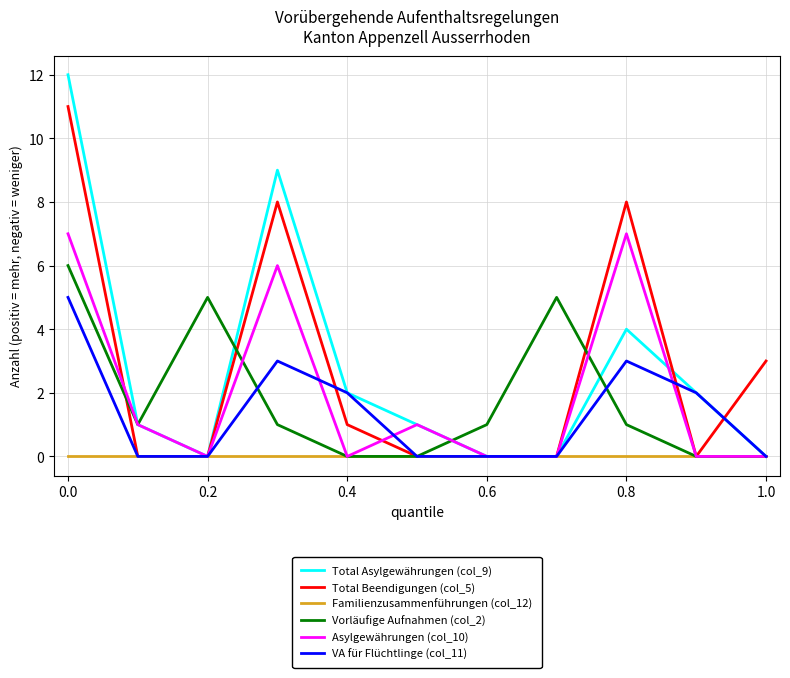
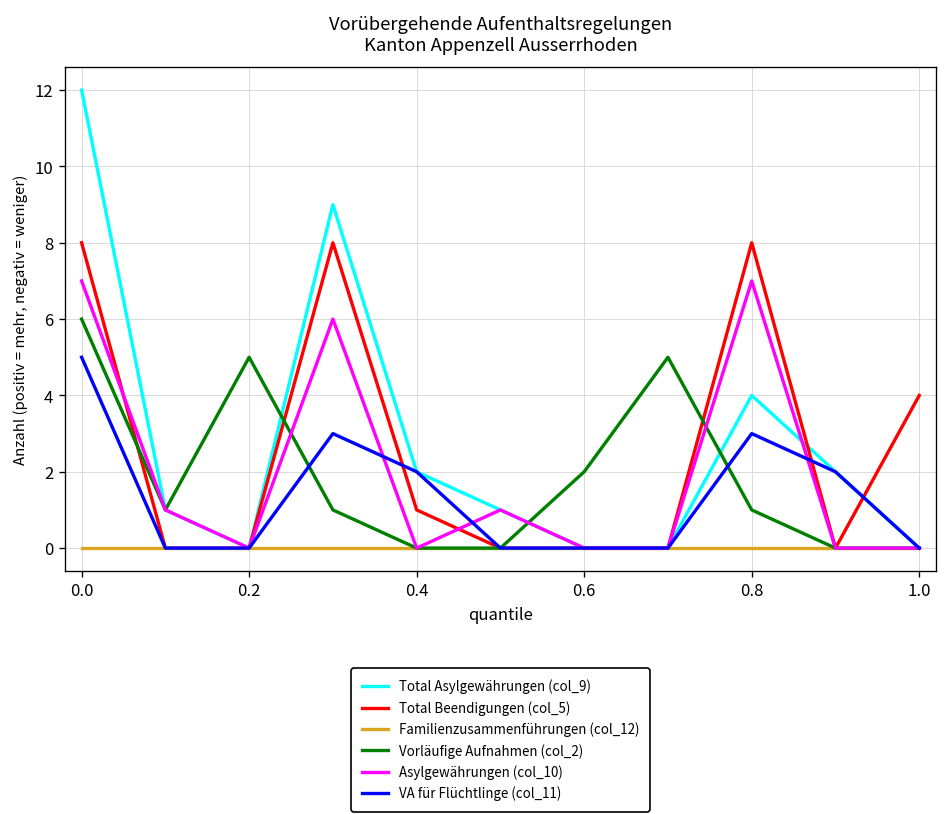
  {
    "Total Asylgewährungen (col_9)": {
      "0.0": 12,
      "0.8": 4
    },
    "Total Beendigungen (col_5)": {
-     "0.0": 11,
+     "0.0": 8,
      "0.4": 1,
      "0.8": 8,
-     "1.0": 3
+     "1.0": 4
    },
    "Familienzusammenführungen (col_12)": {
      "0.0": 0,
      "0.8": 0
    },
    "Vorläufige Aufnahmen (col_2)": {
      "0.0": 6,
      "0.2": 5,
-     "0.6": 1,
+     "0.6": 2,
      "0.8": 1
    },
    "Asylgewährungen (col_10)": {
      "0.0": 7,
      "0.8": 7
    },
    "VA für Flüchtlinge (col_11)": {
      "0.0": 5,
      "0.8": 3
    }
  }
